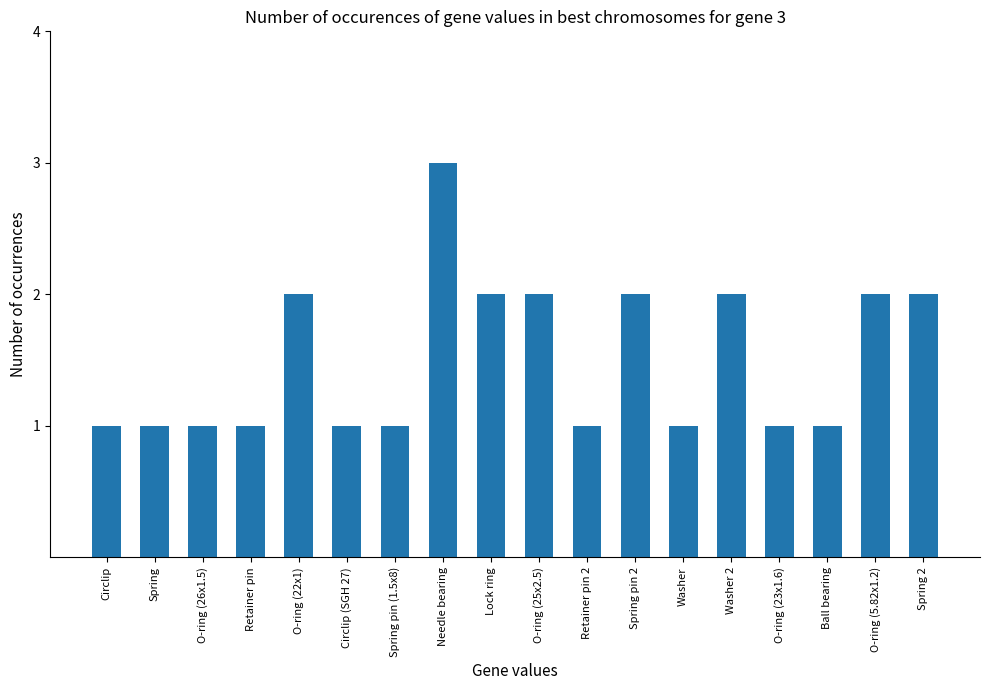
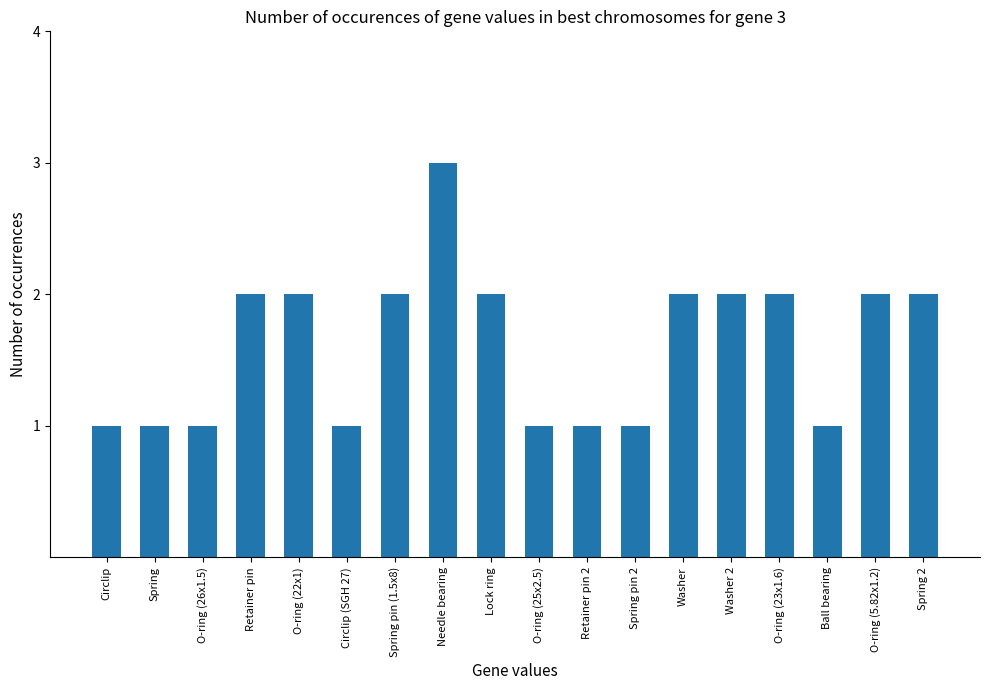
  {
    "Circlip": 1,
    "Spring": 1,
    "O-ring (26x1.5)": 1,
-   "Retainer pin": 1,
+   "Retainer pin": 2,
    "O-ring (22x1)": 2,
    "Circlip (SGH 27)": 1,
-   "Spring pin (1.5x8)": 1,
+   "Spring pin (1.5x8)": 2,
    "Needle bearing": 3,
    "Lock ring": 2,
-   "O-ring (25x2.5)": 2,
+   "O-ring (25x2.5)": 1,
    "Retainer pin 2": 1,
-   "Spring pin 2": 2,
-   "Washer": 1,
+   "Spring pin 2": 1,
+   "Washer": 2,
    "Washer 2": 2,
-   "O-ring (23x1.6)": 1,
+   "O-ring (23x1.6)": 2,
    "Ball bearing": 1,
    "O-ring (5.82x1.2)": 2,
    "Spring 2": 2
  }
